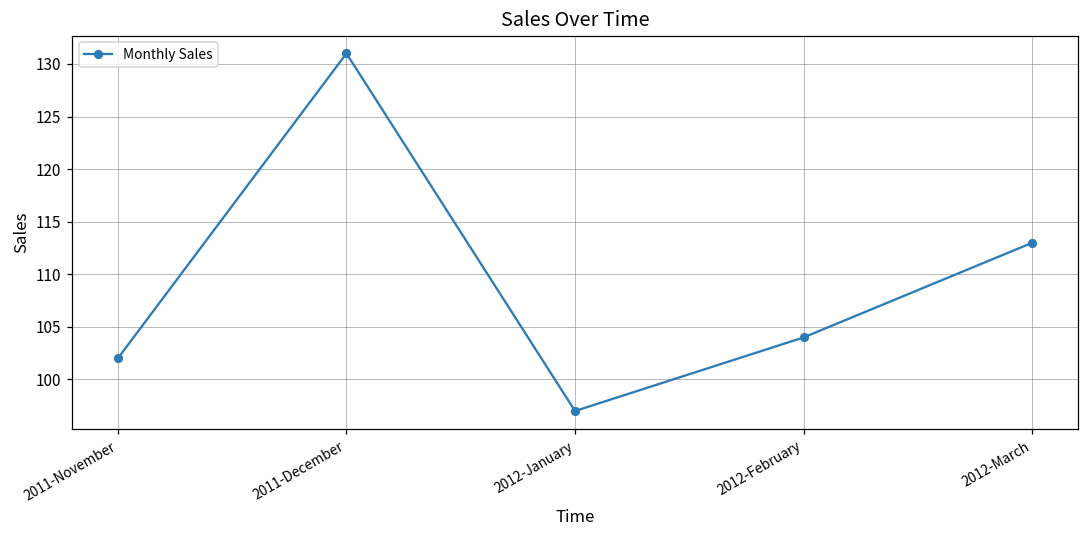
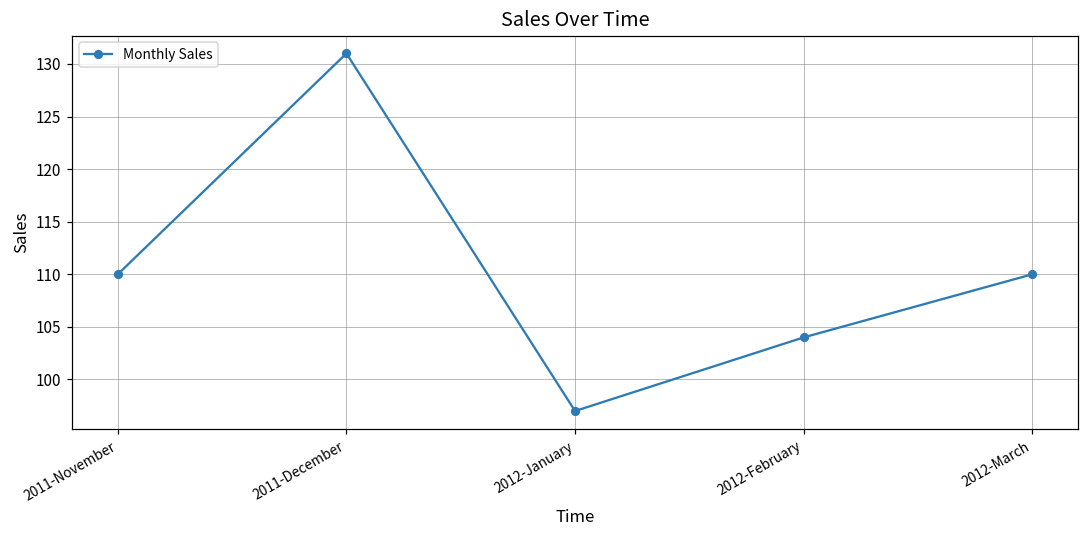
  {
-   "2011-November": 102,
+   "2011-November": 110,
    "2011-December": 131,
    "2012-January": 97,
    "2012-February": 104,
-   "2012-March": 113
+   "2012-March": 110
  }
